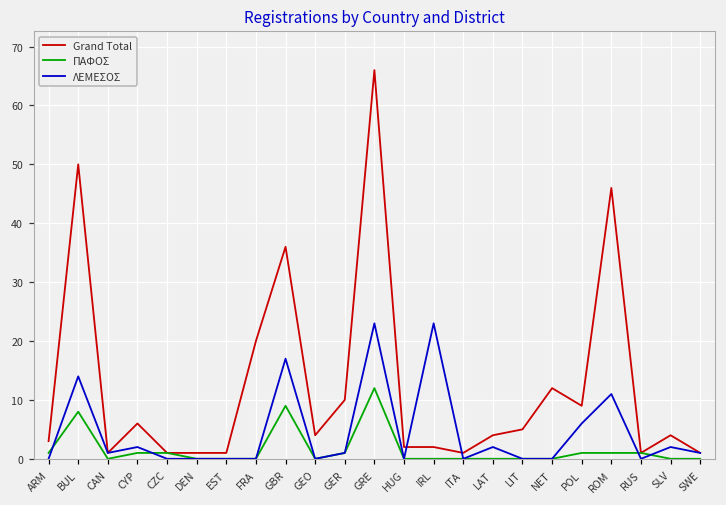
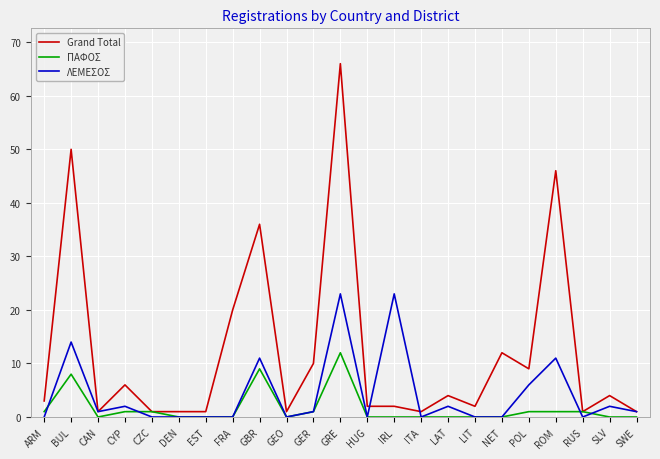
  {
    "Grand Total": {
      "ARM": 3,
      "BUL": 50,
      "CYP": 6,
      "DEN": 1,
      "EST": 1,
      "FRA": 20,
      "GBR": 36,
-     "GEO": 4,
+     "GEO": 1,
      "GER": 10,
      "GRE": 66,
      "HUG": 2,
      "IRL": 2,
      "ITA": 1,
      "LAT": 4,
-     "LIT": 5,
+     "LIT": 2,
      "NET": 12,
      "POL": 9,
      "ROM": 46,
      "SLV": 4
    },
    "ΠΑΦΟΣ": {
      "ARM": 1,
      "BUL": 8,
      "CAN": 0,
      "CYP": 1,
      "GBR": 9,
      "GRE": 12,
      "IRL": 0,
      "LAT": 0,
      "POL": 1,
      "ROM": 1,
      "SLV": 0,
      "SWE": 0
    },
    "ΛΕΜΕΣΟΣ": {
      "ARM": 0,
      "BUL": 14,
      "CYP": 2,
      "CZC": 0,
-     "GBR": 17,
+     "GBR": 11,
      "GRE": 23,
      "IRL": 23,
      "LAT": 2,
      "POL": 6,
      "ROM": 11,
      "RUS": 0,
      "SLV": 2
    }
  }
